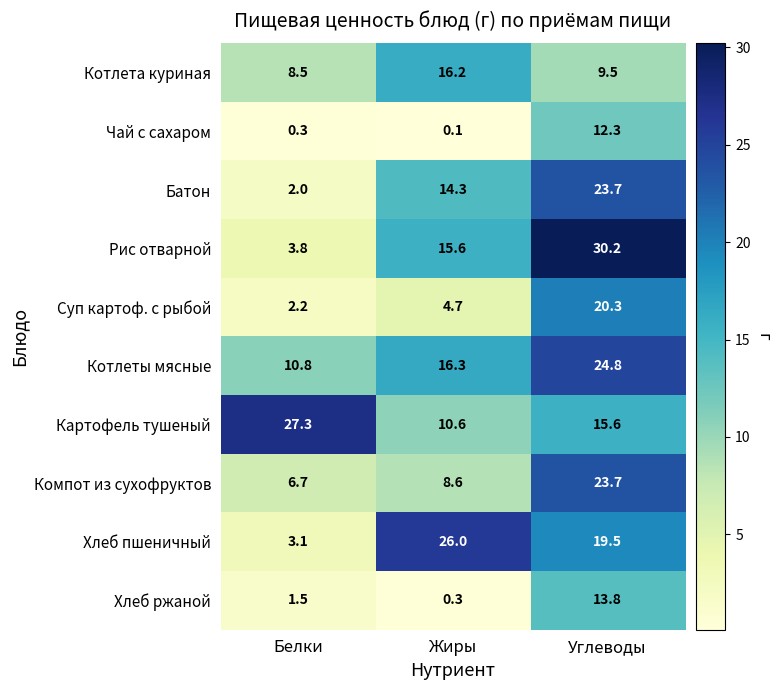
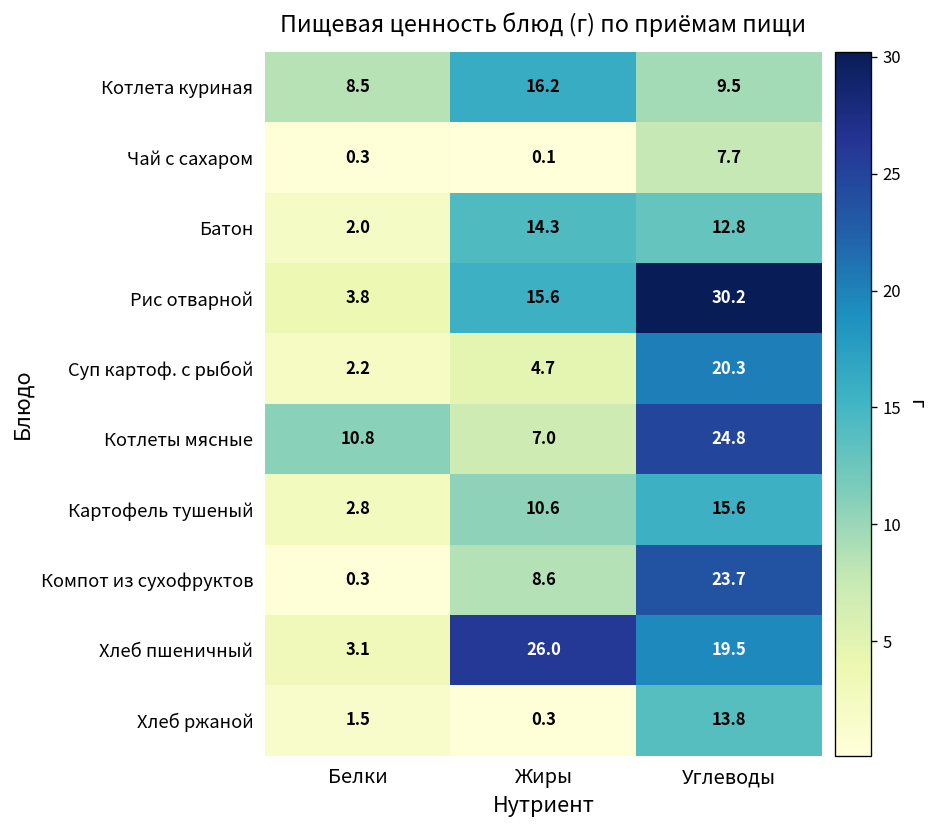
  {
    "Котлета куриная": {
      "Белки": 8.5,
      "Жиры": 16.2,
      "Углеводы": 9.5
    },
    "Чай с сахаром": {
      "Белки": 0.3,
      "Жиры": 0.1,
-     "Углеводы": 12.3
+     "Углеводы": 7.7
    },
    "Батон": {
      "Белки": 2.0,
      "Жиры": 14.3,
-     "Углеводы": 23.7
+     "Углеводы": 12.8
    },
    "Рис отварной": {
      "Белки": 3.8,
      "Жиры": 15.6,
      "Углеводы": 30.2
    },
    "Суп картоф. с рыбой": {
      "Белки": 2.2,
      "Жиры": 4.7,
      "Углеводы": 20.3
    },
    "Котлеты мясные": {
      "Белки": 10.8,
-     "Жиры": 16.3,
+     "Жиры": 7.0,
      "Углеводы": 24.8
    },
    "Картофель тушеный": {
-     "Белки": 27.3,
+     "Белки": 2.8,
      "Жиры": 10.6,
      "Углеводы": 15.6
    },
    "Компот из сухофруктов": {
-     "Белки": 6.7,
+     "Белки": 0.3,
      "Жиры": 8.6,
      "Углеводы": 23.7
    },
    "Хлеб пшеничный": {
      "Белки": 3.1,
      "Жиры": 26.0,
      "Углеводы": 19.5
    },
    "Хлеб ржаной": {
      "Белки": 1.5,
      "Жиры": 0.3,
      "Углеводы": 13.8
    }
  }
